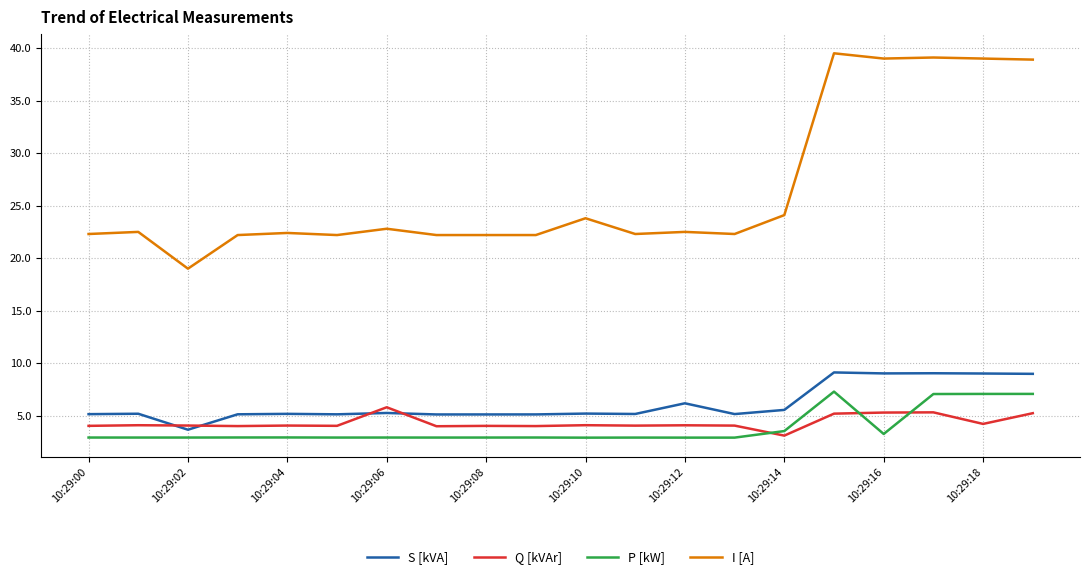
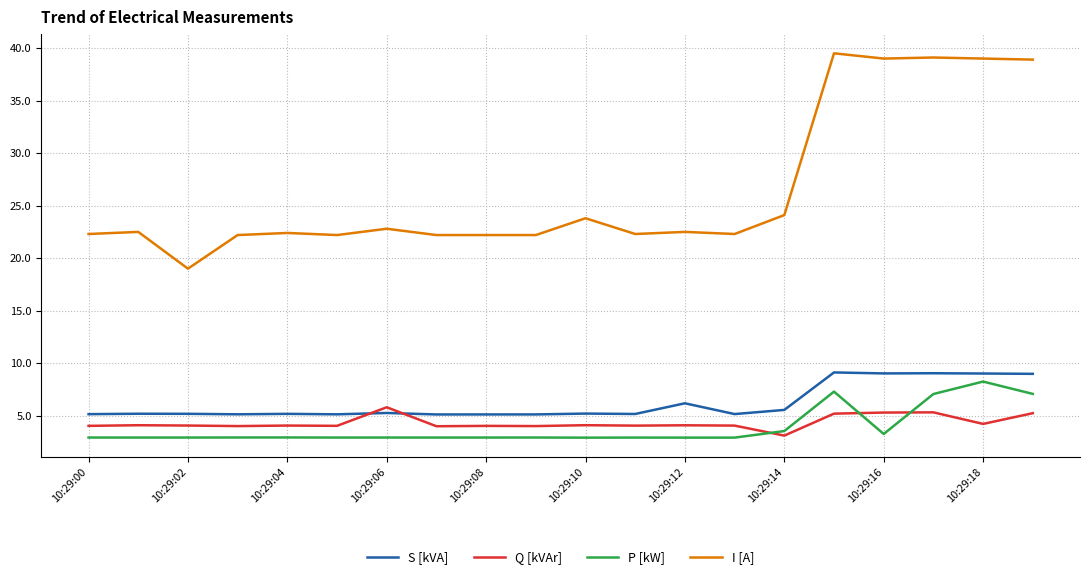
  {
    "S [kVA]": {
      "10:29:00": 5.2,
-     "10:29:02": 3.7,
+     "10:29:02": 5.2,
      "10:29:04": 5.2,
      "10:29:06": 5.3,
      "10:29:08": 5.1,
      "10:29:10": 5.2,
      "10:29:12": 6.2,
      "10:29:14": 5.6,
      "10:29:16": 9.0,
      "10:29:18": 9.0
    },
    "Q [kVAr]": {
      "10:29:00": 4.0,
      "10:29:02": 4.1,
      "10:29:04": 4.1,
      "10:29:06": 5.8,
      "10:29:08": 4.0,
      "10:29:10": 4.1,
      "10:29:12": 4.1,
      "10:29:14": 3.1,
      "10:29:16": 5.3,
      "10:29:18": 4.2
    },
    "P [kW]": {
      "10:29:00": 2.9,
      "10:29:02": 2.9,
      "10:29:04": 2.9,
      "10:29:06": 2.9,
      "10:29:08": 2.9,
      "10:29:10": 2.9,
      "10:29:12": 2.9,
      "10:29:14": 3.5,
      "10:29:16": 3.3,
-     "10:29:18": 7.1
+     "10:29:18": 8.3
    },
    "I [A]": {
      "10:29:00": 22.3,
      "10:29:02": 19.0,
      "10:29:04": 22.4,
      "10:29:06": 22.8,
      "10:29:08": 22.2,
      "10:29:10": 23.8,
      "10:29:12": 22.5,
      "10:29:14": 24.1,
      "10:29:16": 39.0,
      "10:29:18": 39.0
    }
  }
